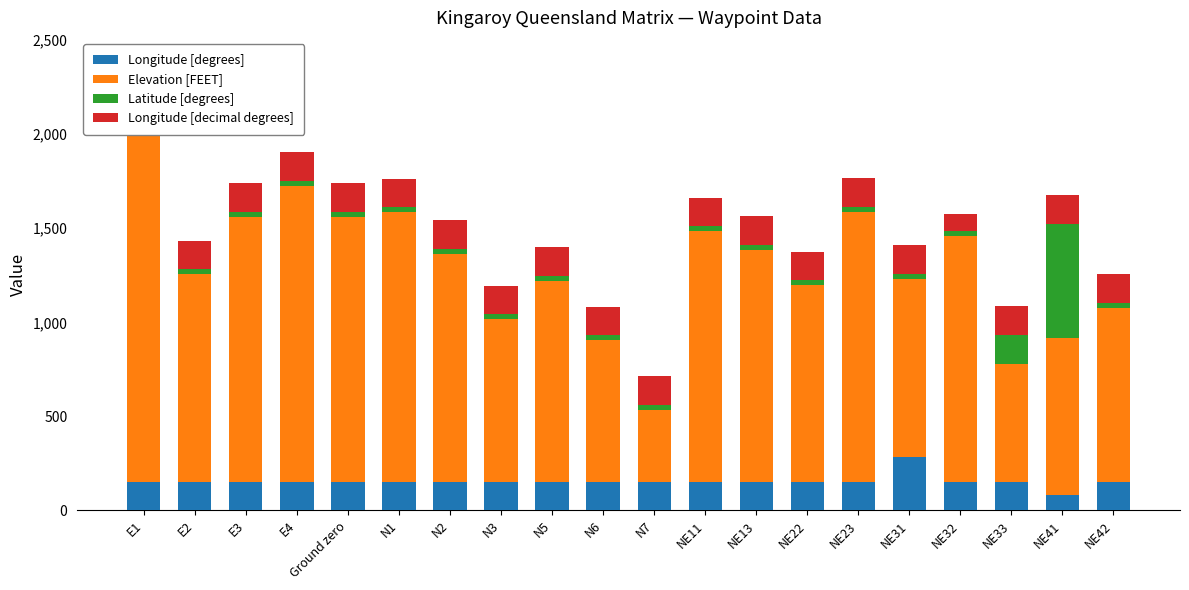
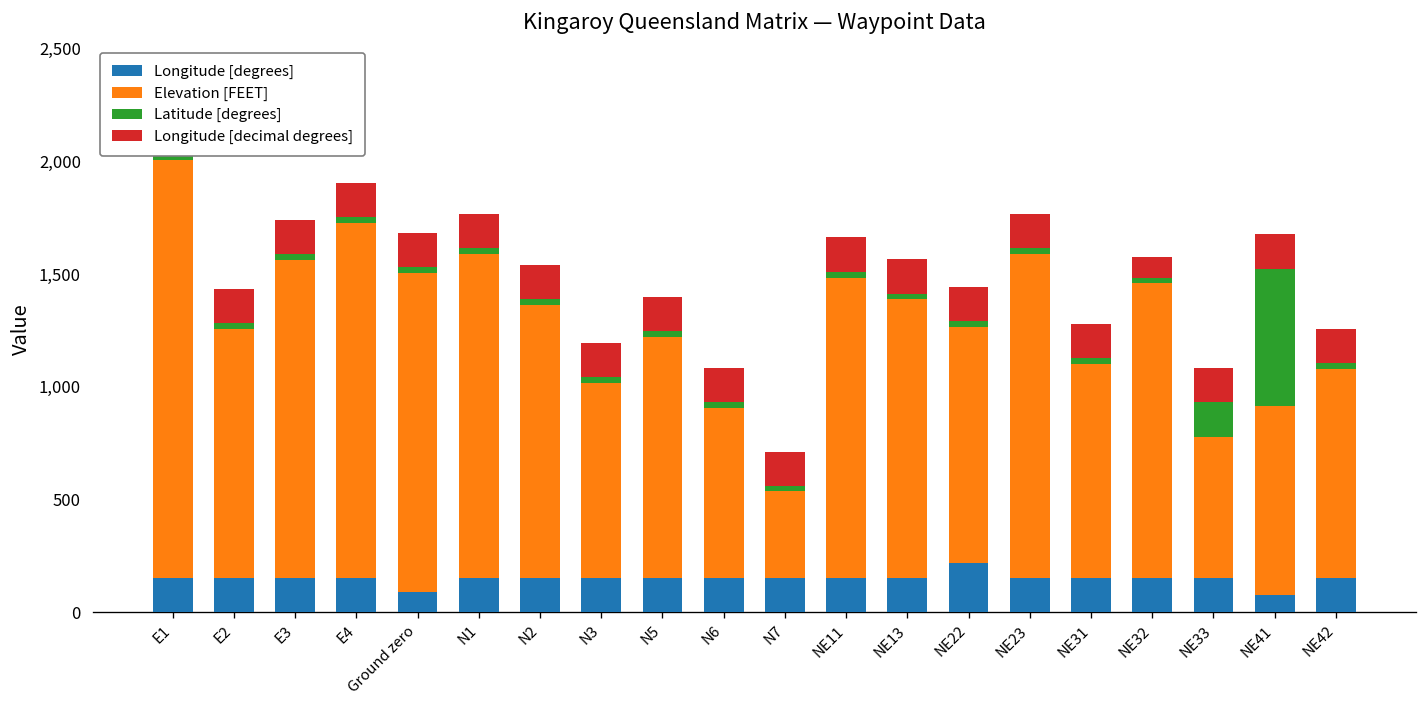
  {
    "Longitude [degrees]": {
      "E1": "150",
      "E2": "150",
      "E3": "150",
      "E4": "150",
-     "Ground zero": "150",
+     "Ground zero": "90",
      "N1": "150",
      "N2": "150",
      "N3": "150",
      "N5": "150",
      "N6": "150",
      "N7": "150",
      "NE11": "150",
      "NE13": "150",
-     "NE22": "150",
+     "NE22": "220",
      "NE23": "150",
-     "NE31": "280",
+     "NE31": "150",
      "NE32": "150",
      "NE33": "150",
      "NE41": "80",
      "NE42": "150"
    },
    "Elevation [FEET]": {
      "E2": "1,100",
      "E3": "1,410",
      "E4": "1,570",
      "Ground zero": "1,410",
      "N1": "1,440",
      "N2": "1,210",
      "N3": "870",
      "N5": "1,070",
      "N6": "760",
      "N7": "390",
      "NE11": "1,330",
      "NE13": "1,240",
      "NE22": "1,050",
      "NE23": "1,440",
      "NE31": "950",
      "NE32": "1,310",
      "NE33": "630",
      "NE41": "840",
      "NE42": "930"
    },
    "Latitude [degrees]": {
      "E2": "30",
      "E3": "30",
      "E4": "30",
      "Ground zero": "30",
      "N1": "30",
      "N2": "30",
      "N3": "30",
      "N5": "30",
      "N6": "30",
      "N7": "30",
      "NE11": "30",
      "NE13": "30",
      "NE22": "30",
      "NE23": "30",
      "NE31": "30",
      "NE32": "30",
      "NE33": "160",
      "NE41": "610",
      "NE42": "30"
    },
    "Longitude [decimal degrees]": {
      "E2": "150",
      "E3": "150",
      "E4": "150",
      "Ground zero": "150",
      "N1": "150",
      "N2": "150",
      "N3": "150",
      "N5": "150",
      "N6": "150",
      "N7": "150",
      "NE11": "150",
      "NE13": "150",
      "NE22": "150",
      "NE23": "150",
      "NE31": "150",
      "NE32": "90",
      "NE33": "150",
      "NE41": "150",
      "NE42": "150"
    }
  }
